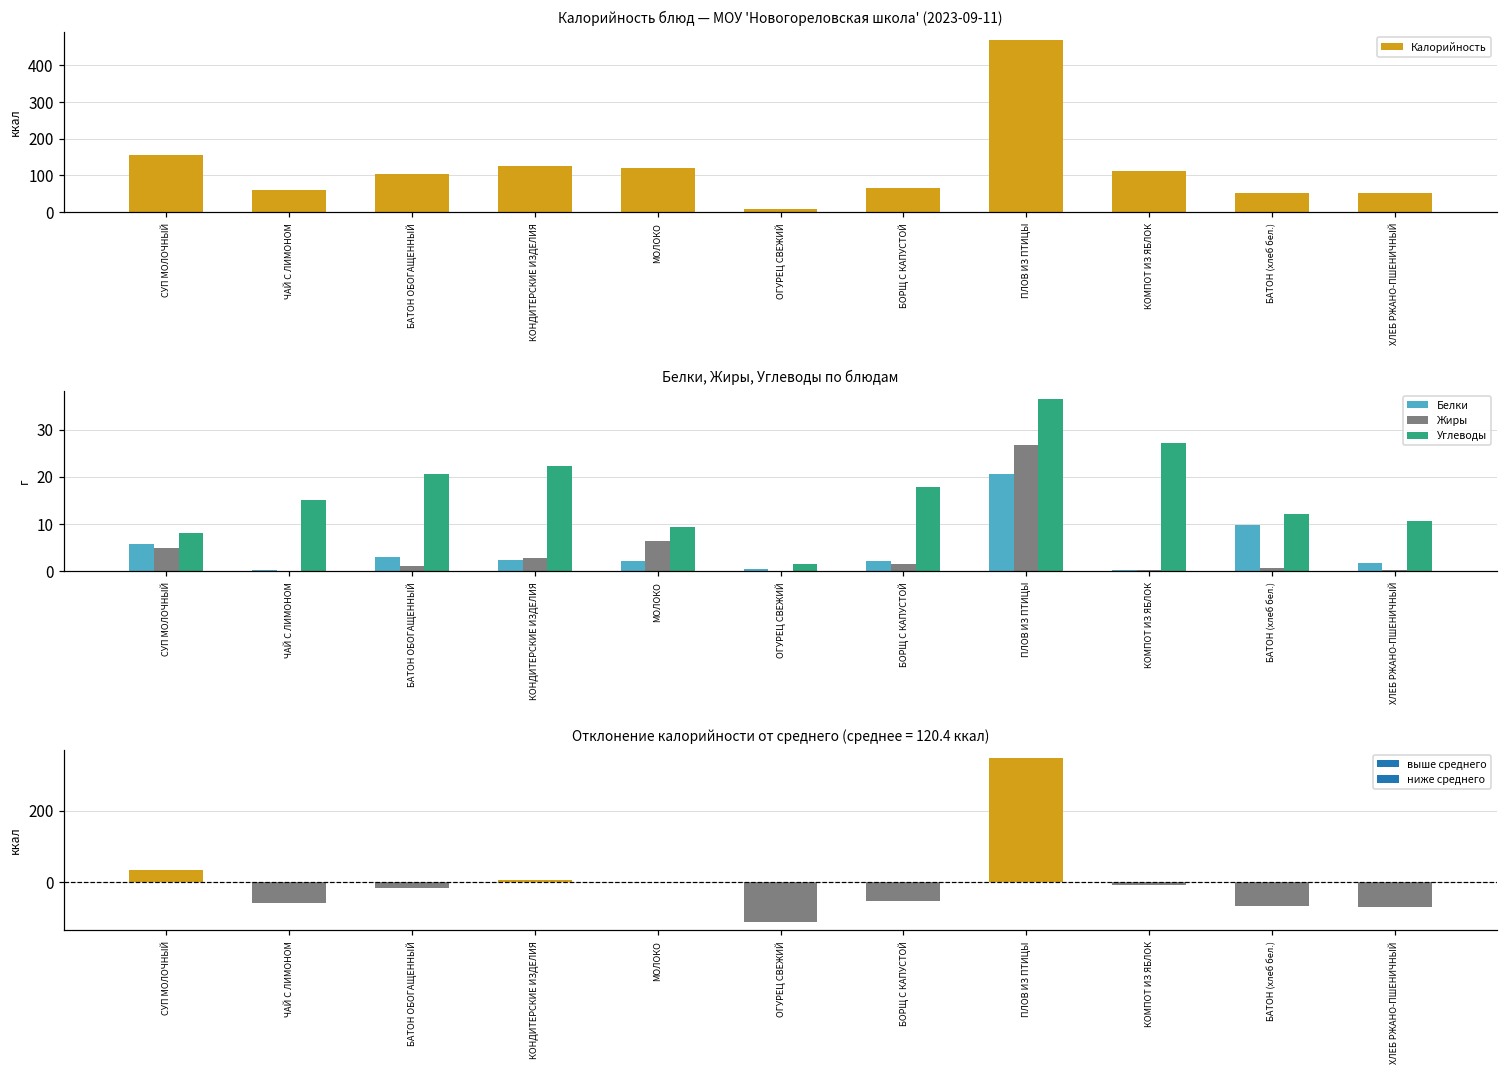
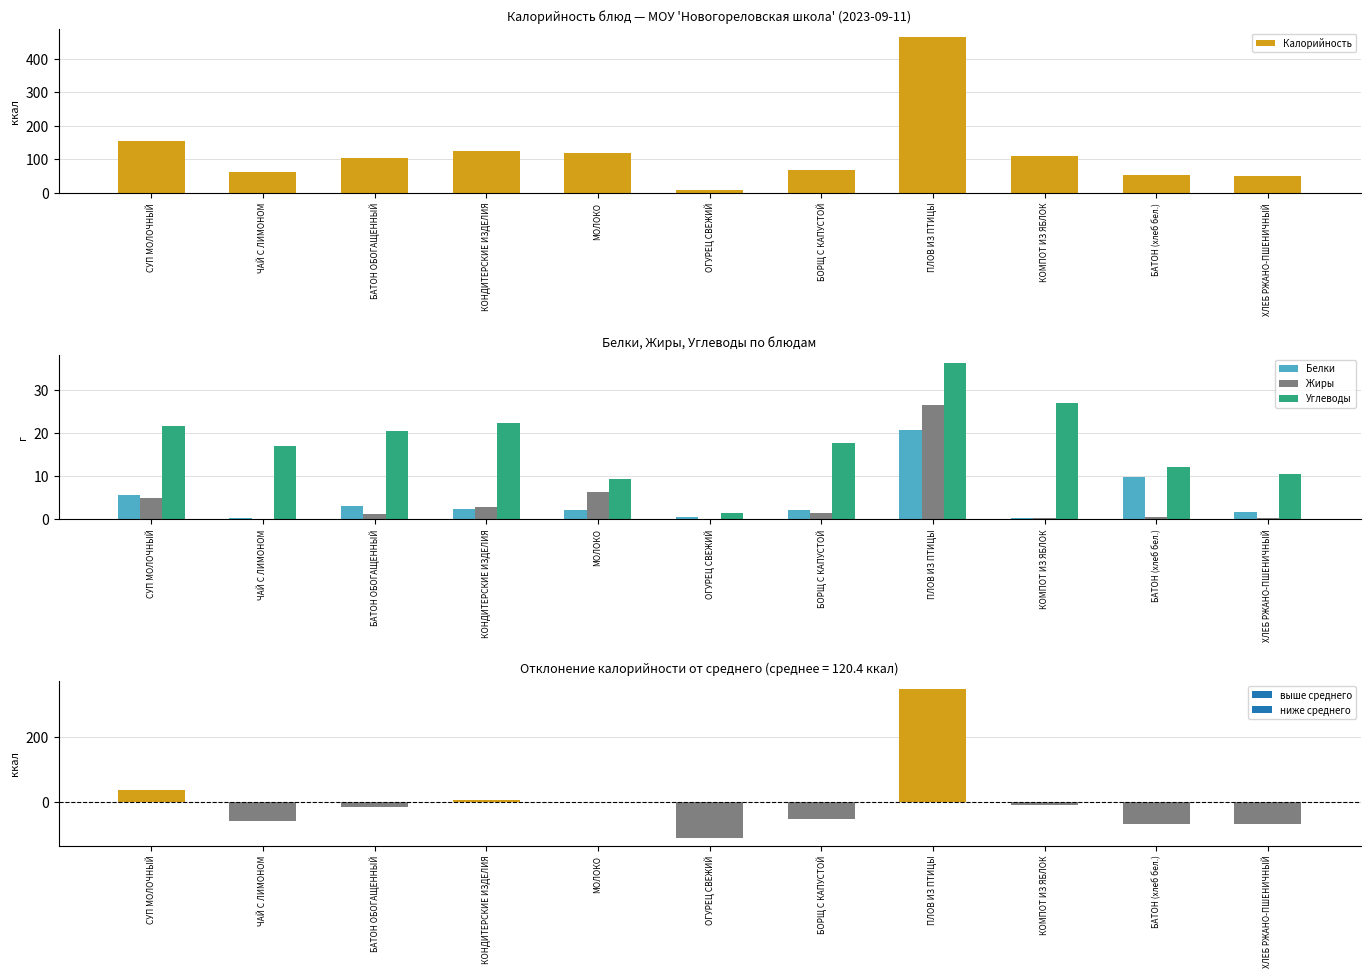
  {
    "Калорийность блюд — МОУ 'Новогореловская школа' (2023-09-11)": {
      "СУП МОЛОЧНЫЙ": 160,
      "ЧАЙ С ЛИМОНОМ": 60,
      "БАТОН ОБОГАЩЕННЫЙ": 100,
      "КОНДИТЕРСКИЕ ИЗДЕЛИЯ": 130,
      "МОЛОКО": 120,
      "ОГУРЕЦ СВЕЖИЙ": 10,
      "БОРЩ С КАПУСТОЙ": 70,
      "ПЛОВ ИЗ ПТИЦЫ": 470,
      "КОМПОТ ИЗ ЯБЛОК": 110,
      "БАТОН (хлеб бел.)": 50,
      "ХЛЕБ РЖАНО-ПШЕНИЧНЫЙ": 50
    },
    "Белки, Жиры, Углеводы по блюдам": {
      "Белки": {
        "СУП МОЛОЧНЫЙ": 6,
        "БАТОН ОБОГАЩЕННЫЙ": 3,
        "КОНДИТЕРСКИЕ ИЗДЕЛИЯ": 2,
        "МОЛОКО": 2,
        "БОРЩ С КАПУСТОЙ": 2,
        "ПЛОВ ИЗ ПТИЦЫ": 21,
        "БАТОН (хлеб бел.)": 10,
        "ХЛЕБ РЖАНО-ПШЕНИЧНЫЙ": 2
      },
      "Жиры": {
        "СУП МОЛОЧНЫЙ": 5,
        "ЧАЙ С ЛИМОНОМ": 0,
        "БАТОН ОБОГАЩЕННЫЙ": 1,
        "КОНДИТЕРСКИЕ ИЗДЕЛИЯ": 3,
        "МОЛОКО": 6,
        "БОРЩ С КАПУСТОЙ": 2,
        "ПЛОВ ИЗ ПТИЦЫ": 27,
        "БАТОН (хлеб бел.)": 1
      },
      "Углеводы": {
-       "СУП МОЛОЧНЫЙ": 8,
-       "ЧАЙ С ЛИМОНОМ": 15,
+       "СУП МОЛОЧНЫЙ": 22,
+       "ЧАЙ С ЛИМОНОМ": 17,
        "БАТОН ОБОГАЩЕННЫЙ": 21,
        "КОНДИТЕРСКИЕ ИЗДЕЛИЯ": 22,
        "МОЛОКО": 9,
        "ОГУРЕЦ СВЕЖИЙ": 2,
        "БОРЩ С КАПУСТОЙ": 18,
        "ПЛОВ ИЗ ПТИЦЫ": 36,
        "КОМПОТ ИЗ ЯБЛОК": 27,
        "БАТОН (хлеб бел.)": 12,
        "ХЛЕБ РЖАНО-ПШЕНИЧНЫЙ": 11
      }
    },
    "Отклонение калорийности от среднего (среднее = 120.4 ккал)": {
      "СУП МОЛОЧНЫЙ": 30,
      "ЧАЙ С ЛИМОНОМ": -60,
      "БАТОН ОБОГАЩЕННЫЙ": -20,
      "ОГУРЕЦ СВЕЖИЙ": -110,
      "БОРЩ С КАПУСТОЙ": -50,
      "ПЛОВ ИЗ ПТИЦЫ": 350,
      "КОМПОТ ИЗ ЯБЛОК": -10,
      "БАТОН (хлеб бел.)": -70,
      "ХЛЕБ РЖАНО-ПШЕНИЧНЫЙ": -70
    }
  }
